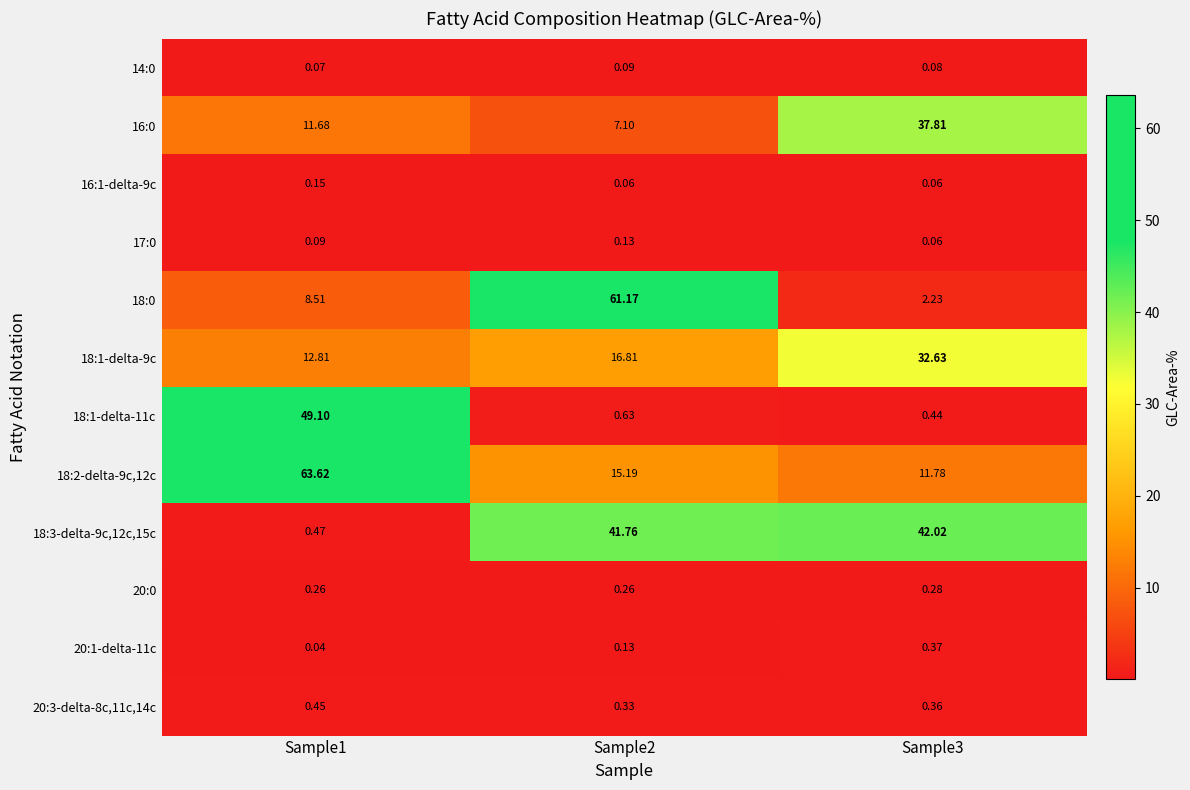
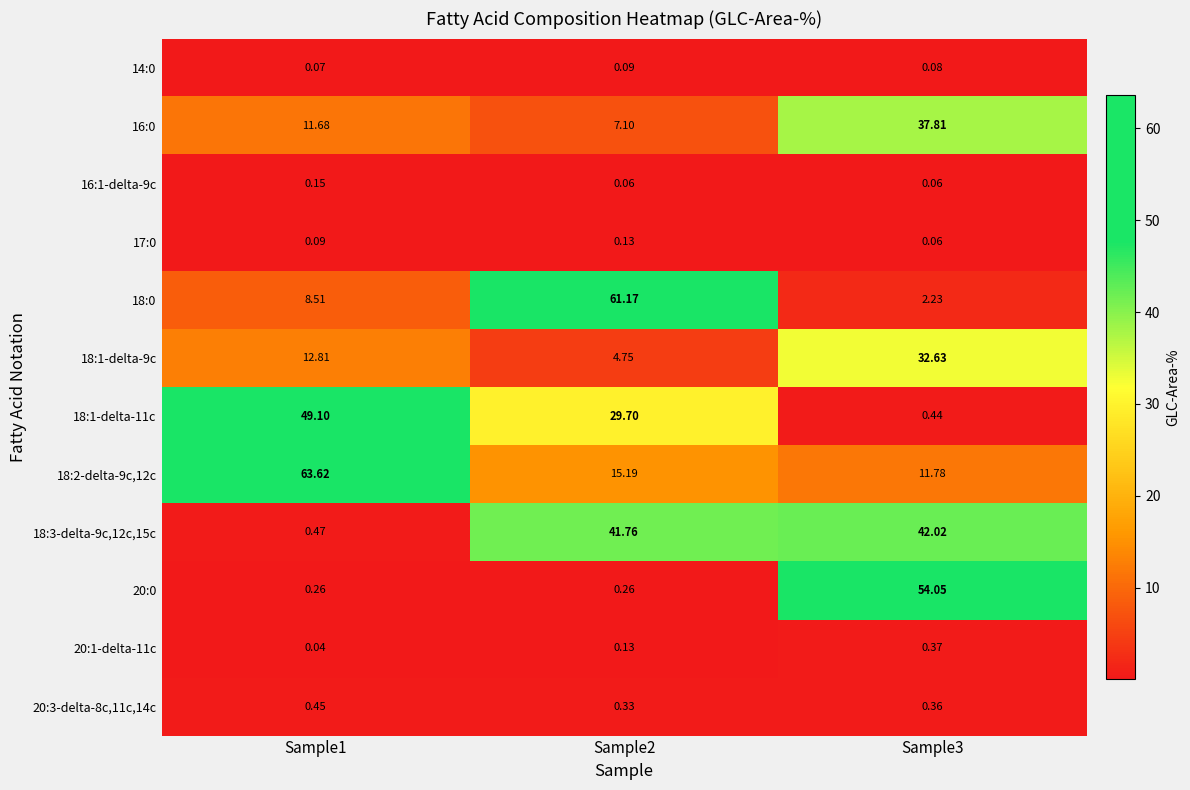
  {
    "14:0": {
      "Sample1": 0.07,
      "Sample2": 0.09,
      "Sample3": 0.08
    },
    "16:0": {
      "Sample1": 11.68,
      "Sample2": 7.10,
      "Sample3": 37.81
    },
    "16:1-delta-9c": {
      "Sample1": 0.15,
      "Sample2": 0.06,
      "Sample3": 0.06
    },
    "17:0": {
      "Sample1": 0.09,
      "Sample2": 0.13,
      "Sample3": 0.06
    },
    "18:0": {
      "Sample1": 8.51,
      "Sample2": 61.17,
      "Sample3": 2.23
    },
    "18:1-delta-9c": {
      "Sample1": 12.81,
-     "Sample2": 16.81,
+     "Sample2": 4.75,
      "Sample3": 32.63
    },
    "18:1-delta-11c": {
      "Sample1": 49.10,
-     "Sample2": 0.63,
+     "Sample2": 29.70,
      "Sample3": 0.44
    },
    "18:2-delta-9c,12c": {
      "Sample1": 63.62,
      "Sample2": 15.19,
      "Sample3": 11.78
    },
    "18:3-delta-9c,12c,15c": {
      "Sample1": 0.47,
      "Sample2": 41.76,
      "Sample3": 42.02
    },
    "20:0": {
      "Sample1": 0.26,
      "Sample2": 0.26,
-     "Sample3": 0.28
+     "Sample3": 54.05
    },
    "20:1-delta-11c": {
      "Sample1": 0.04,
      "Sample2": 0.13,
      "Sample3": 0.37
    },
    "20:3-delta-8c,11c,14c": {
      "Sample1": 0.45,
      "Sample2": 0.33,
      "Sample3": 0.36
    }
  }
